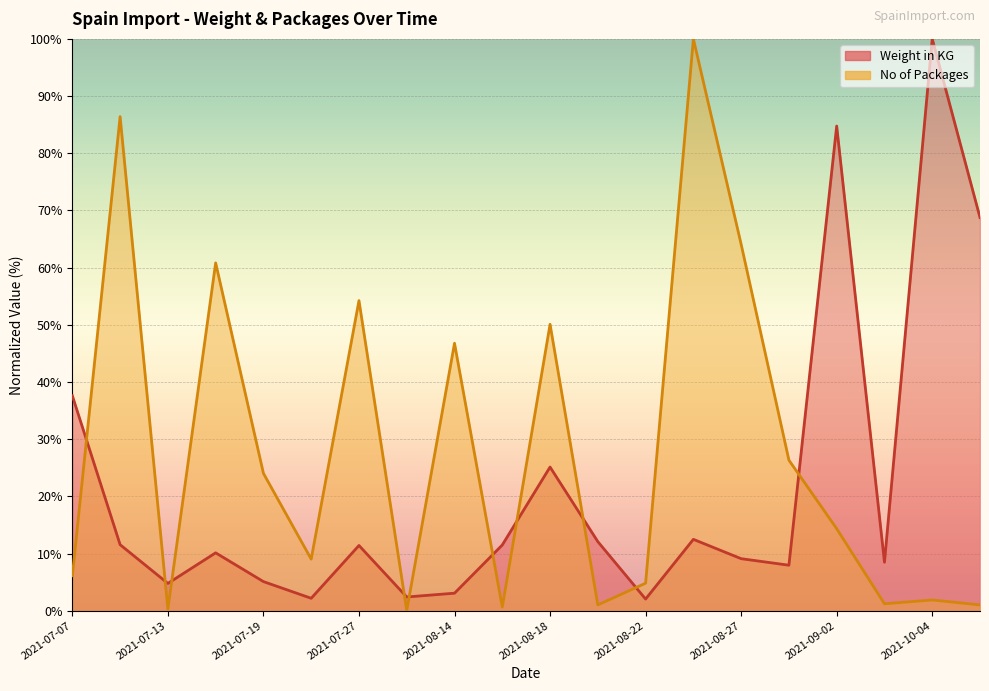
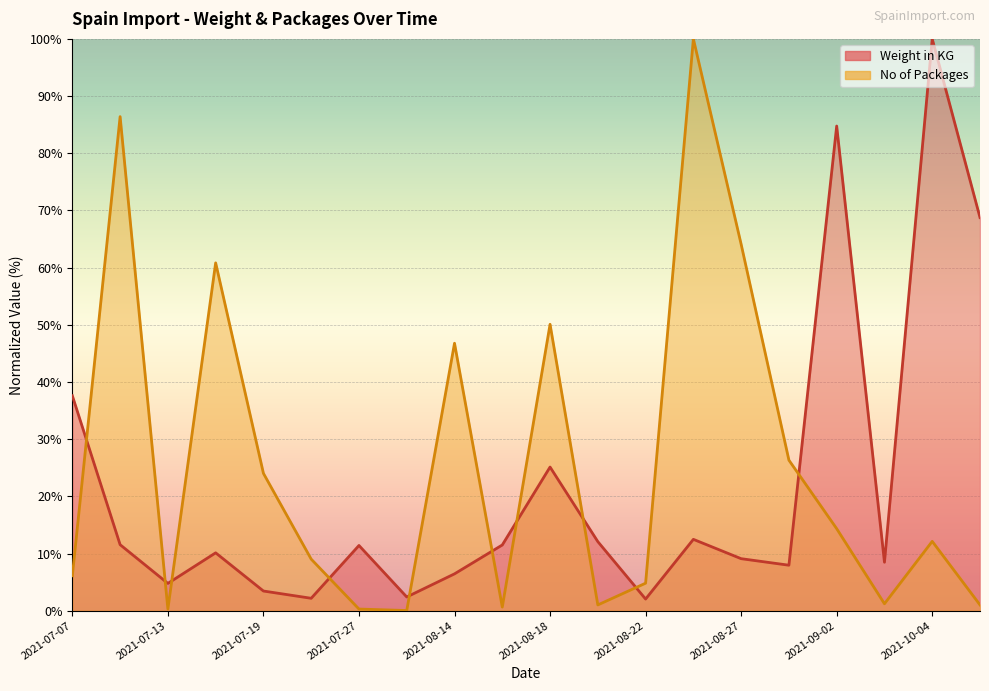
  {
    "Weight in KG": {
      "2021-07-07": "38%",
      "2021-07-13": "5%",
-     "2021-07-19": "5%",
+     "2021-07-19": "3%",
      "2021-07-27": "11%",
-     "2021-08-14": "3%",
+     "2021-08-14": "6%",
      "2021-08-18": "25%",
      "2021-08-22": "2%",
      "2021-08-27": "9%",
      "2021-09-02": "85%",
      "2021-10-04": "100%"
    },
    "No of Packages": {
      "2021-07-07": "6%",
      "2021-07-13": "0%",
      "2021-07-19": "24%",
-     "2021-07-27": "54%",
+     "2021-07-27": "0%",
      "2021-08-14": "47%",
      "2021-08-18": "50%",
      "2021-08-22": "5%",
      "2021-08-27": "64%",
      "2021-09-02": "14%",
-     "2021-10-04": "2%"
+     "2021-10-04": "12%"
    }
  }
